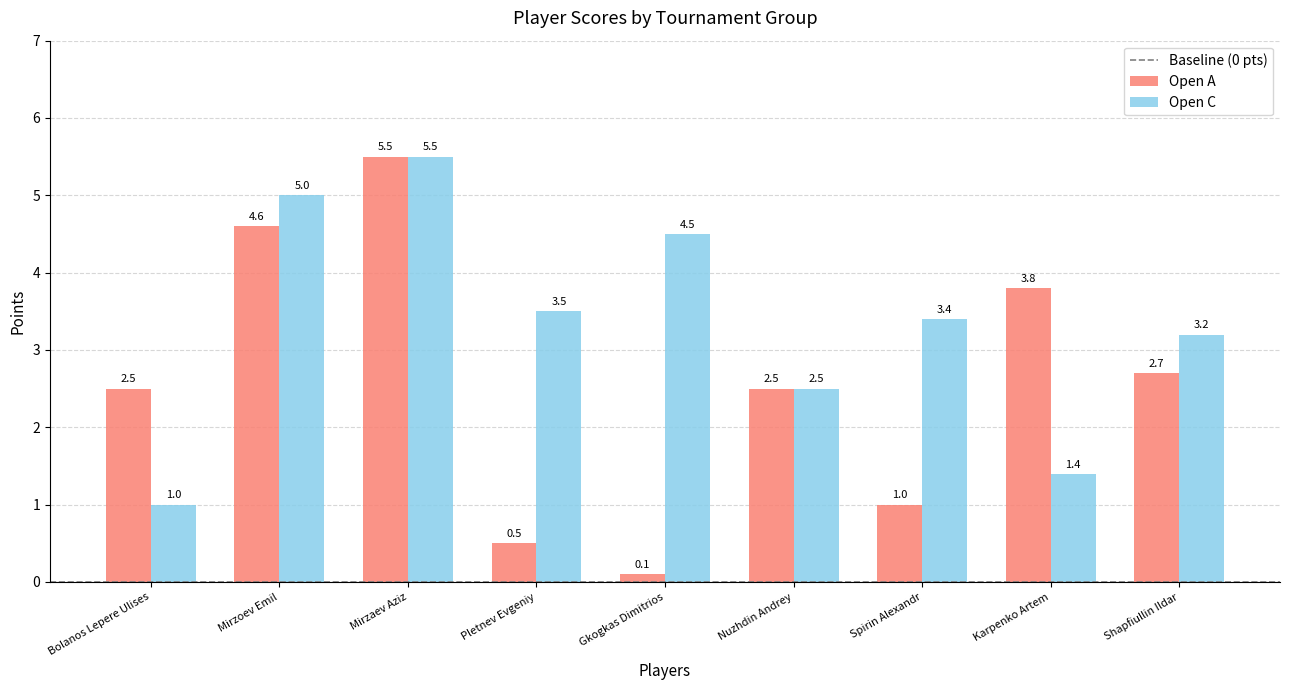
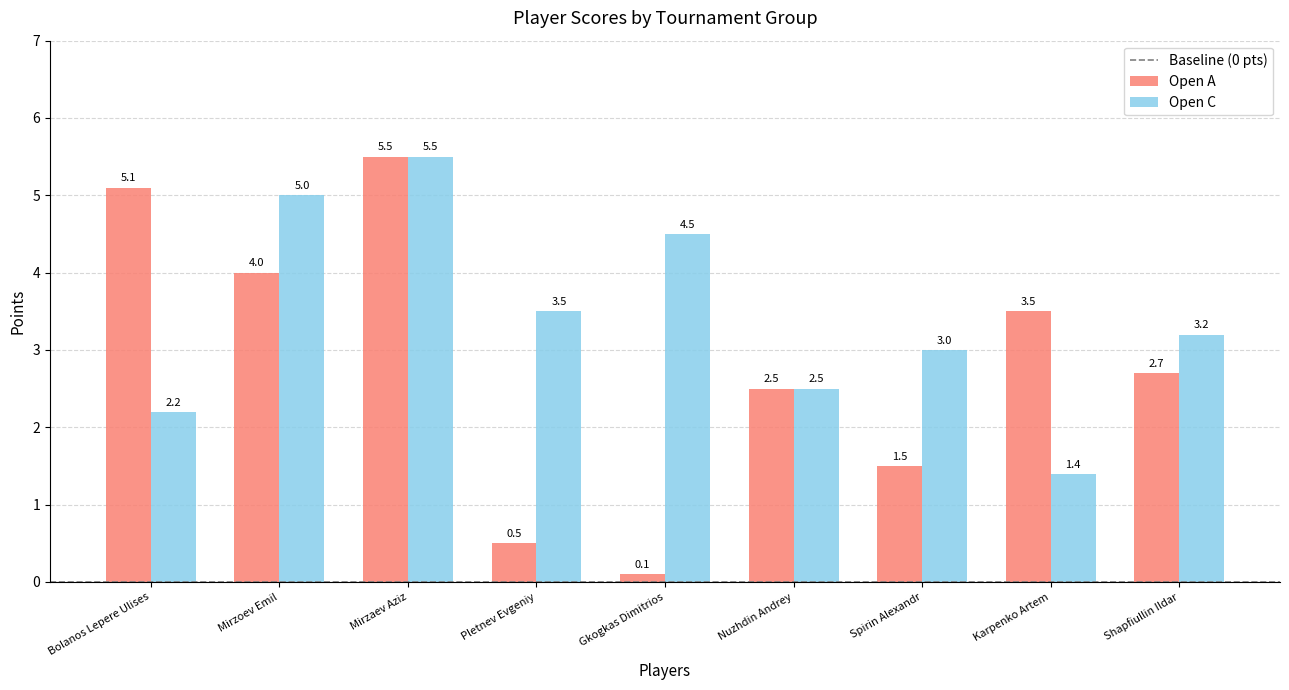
  {
    "Open A": {
-     "Bolanos Lepere Ulises": 2.5,
-     "Mirzoev Emil": 4.6,
+     "Bolanos Lepere Ulises": 5.1,
+     "Mirzoev Emil": 4.0,
      "Mirzaev Aziz": 5.5,
      "Pletnev Evgeniy": 0.5,
      "Gkogkas Dimitrios": 0.1,
      "Nuzhdin Andrey": 2.5,
-     "Spirin Alexandr": 1.0,
-     "Karpenko Artem": 3.8,
+     "Spirin Alexandr": 1.5,
+     "Karpenko Artem": 3.5,
      "Shapfiullin Ildar": 2.7
    },
    "Open C": {
-     "Bolanos Lepere Ulises": 1.0,
+     "Bolanos Lepere Ulises": 2.2,
      "Mirzoev Emil": 5.0,
      "Mirzaev Aziz": 5.5,
      "Pletnev Evgeniy": 3.5,
      "Gkogkas Dimitrios": 4.5,
      "Nuzhdin Andrey": 2.5,
-     "Spirin Alexandr": 3.4,
+     "Spirin Alexandr": 3.0,
      "Karpenko Artem": 1.4,
      "Shapfiullin Ildar": 3.2
    }
  }
